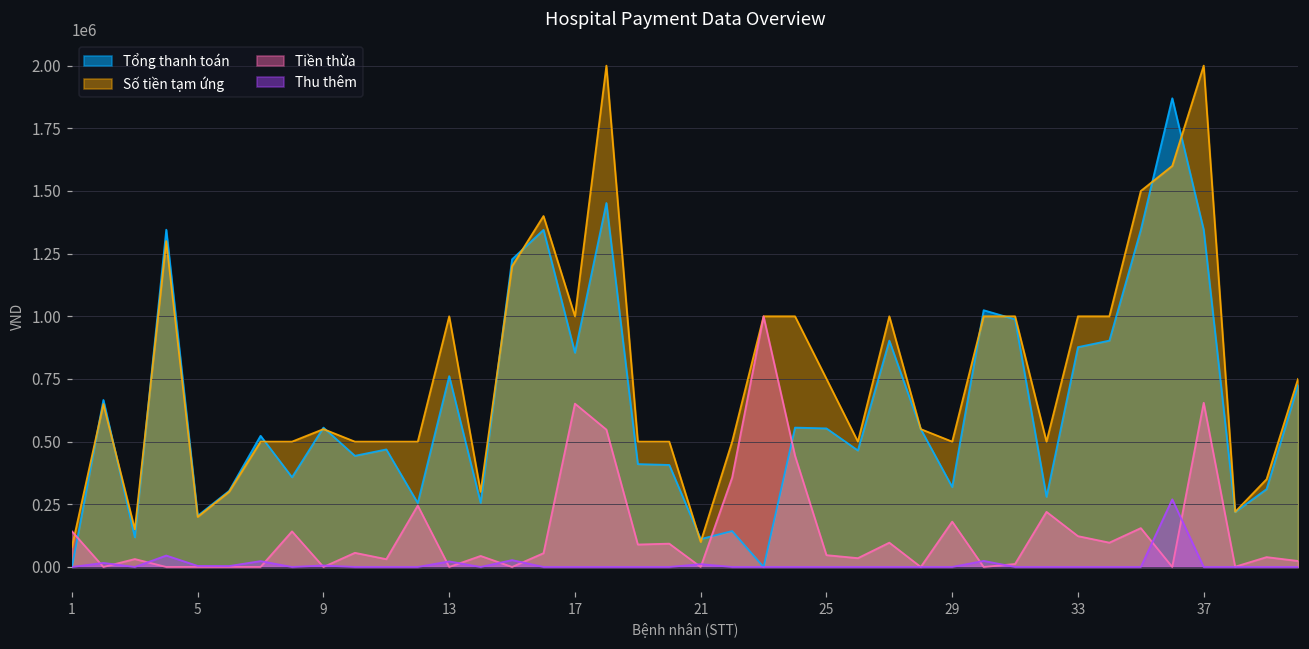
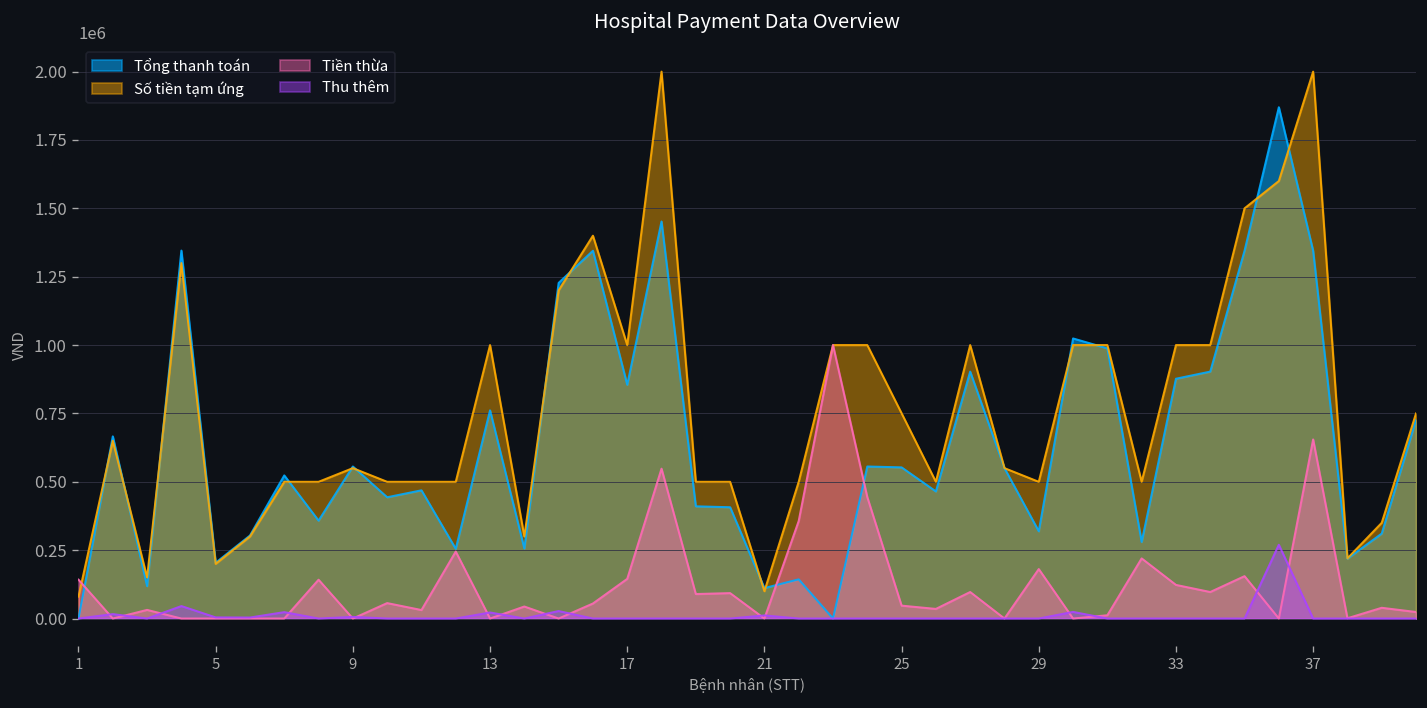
  {
    "Tổng thanh toán": {
      "13": 760000,
      "17": 850000,
      "21": 110000,
      "25": 550000,
      "29": 320000,
      "33": 880000,
      "37": 1350000
    },
    "Số tiền tạm ứng": {
      "1": 80000,
      "13": 1000000,
      "17": 1000000,
      "21": 100000,
      "25": 750000,
      "29": 500000,
      "33": 1000000,
      "37": 2000000
    },
    "Tiền thừa": {
      "1": 140000,
      "13": 0,
-     "17": 650000,
+     "17": 150000,
      "21": 0,
      "25": 50000,
      "29": 180000,
      "33": 120000,
      "37": 660000
    },
    "Thu thêm": {
      "13": 20000,
      "17": 0,
      "21": 10000,
      "25": 0,
      "29": 0,
      "33": 0,
      "37": 0
    }
  }
